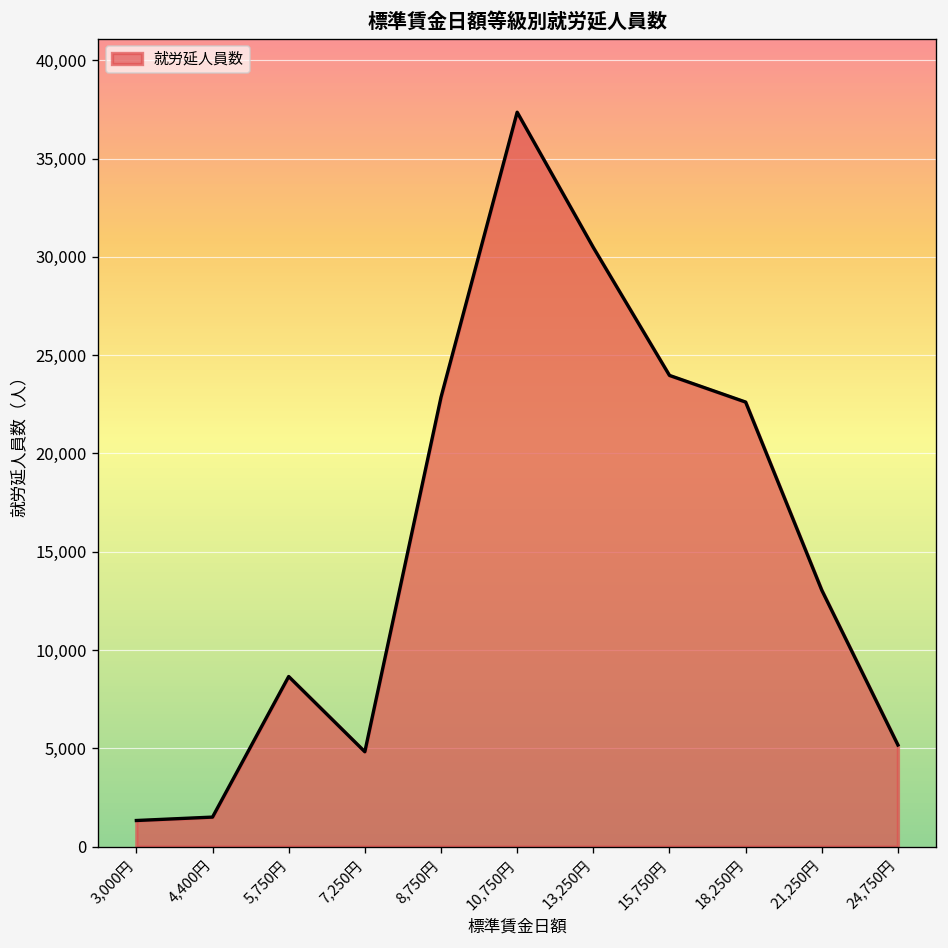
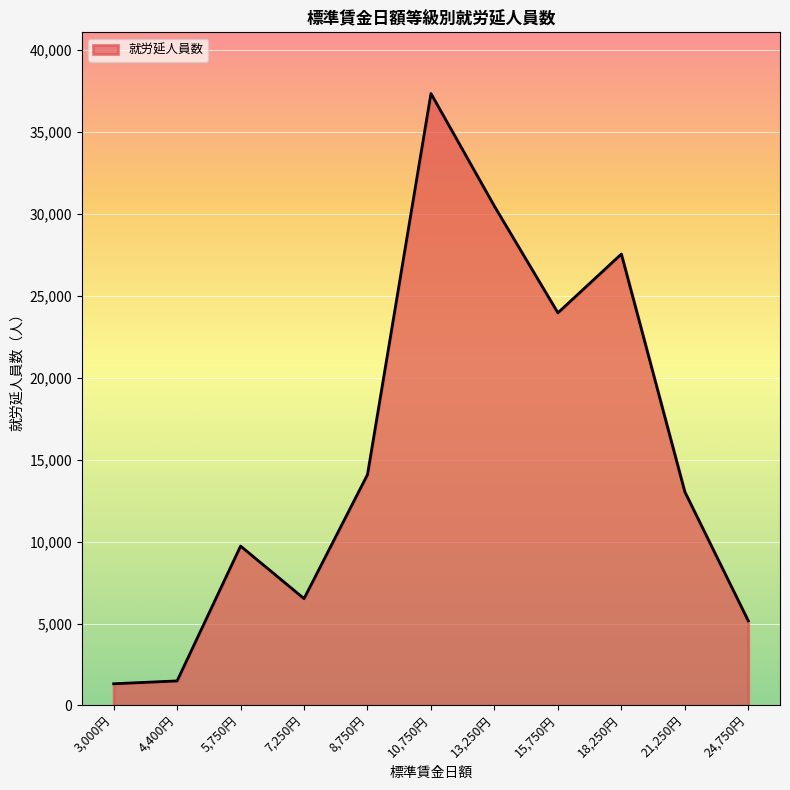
  {
    "3,000円": "1,300",
    "4,400円": "1,500",
-   "5,750円": "8,700",
-   "7,250円": "4,800",
-   "8,750円": "22,900",
+   "5,750円": "9,700",
+   "7,250円": "6,500",
+   "8,750円": "14,100",
    "10,750円": "37,400",
    "13,250円": "30,500",
    "15,750円": "24,000",
-   "18,250円": "22,600",
+   "18,250円": "27,600",
    "21,250円": "13,000",
    "24,750円": "5,200"
  }
